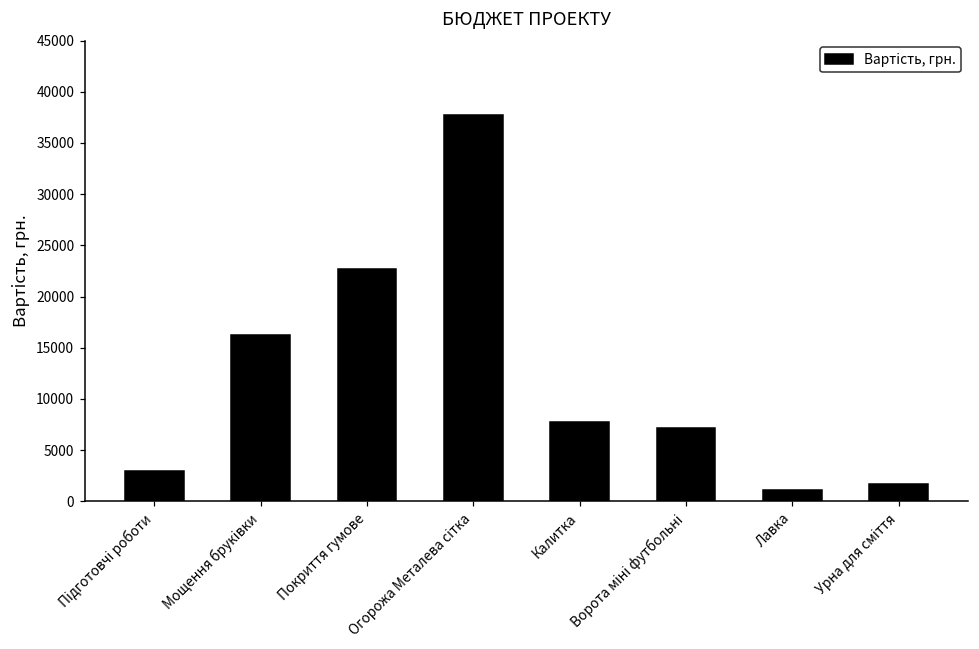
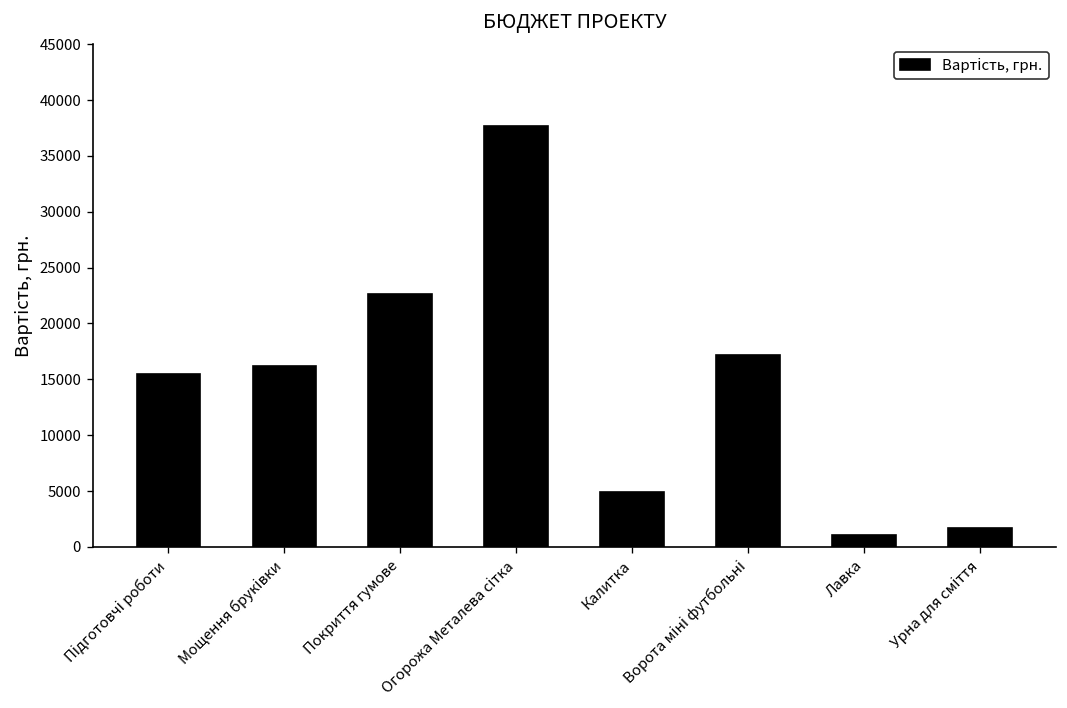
  {
-   "Підготовчі роботи": 3000,
+   "Підготовчі роботи": 15000,
    "Мощення бруківки": 16000,
    "Покриття гумове": 23000,
    "Огорожа Металева сітка": 38000,
-   "Калитка": 8000,
-   "Ворота міні футбольні": 7000,
+   "Калитка": 5000,
+   "Ворота міні футбольні": 17000,
    "Лавка": 1000,
    "Урна для сміття": 2000
  }
